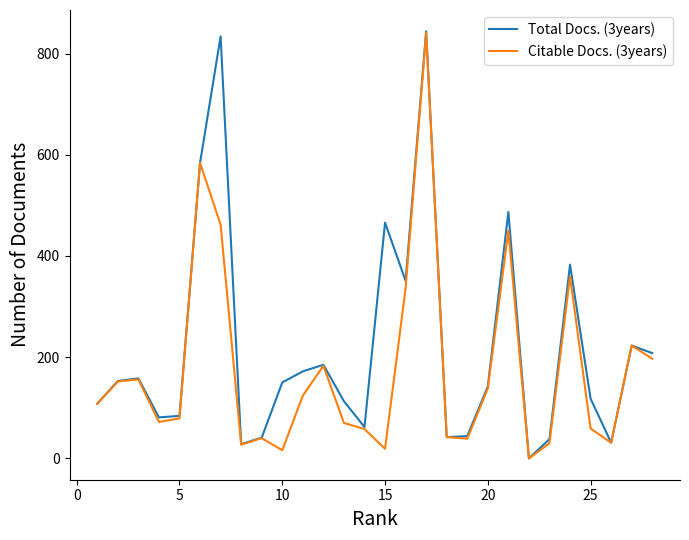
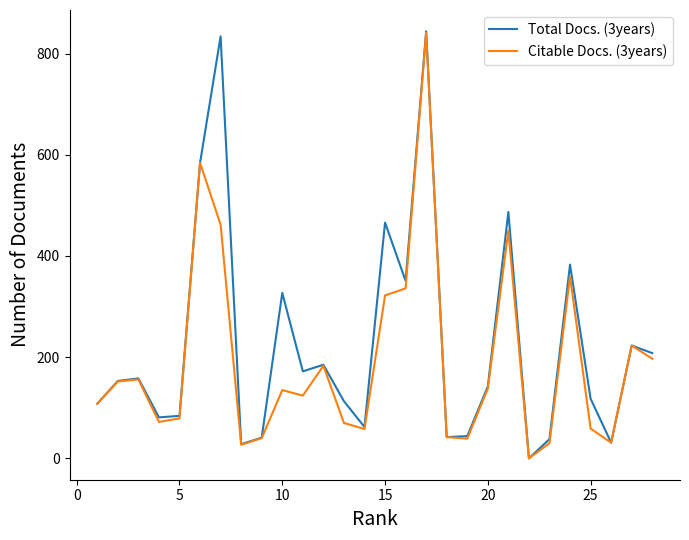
  {
    "Total Docs. (3years)": {
-     "10": 150,
+     "10": 330,
      "15": 470,
      "25": 120
    },
    "Citable Docs. (3years)": {
-     "10": 20,
-     "15": 20,
+     "10": 140,
+     "15": 320,
      "25": 60
    }
  }
